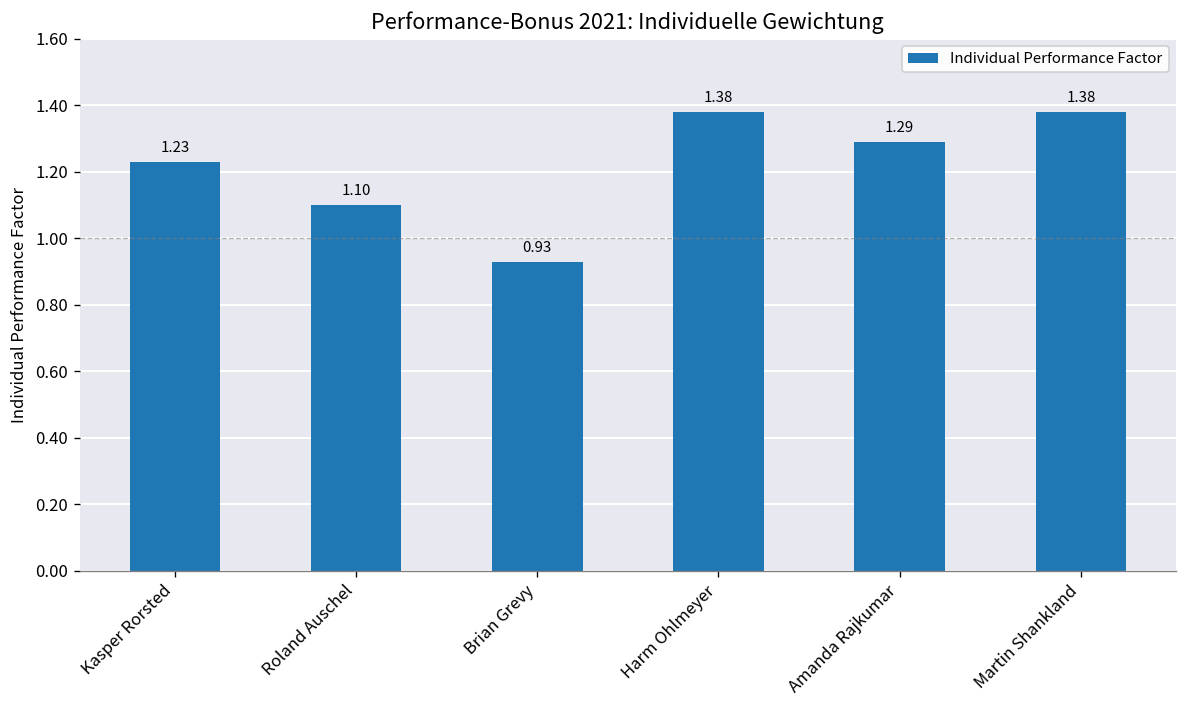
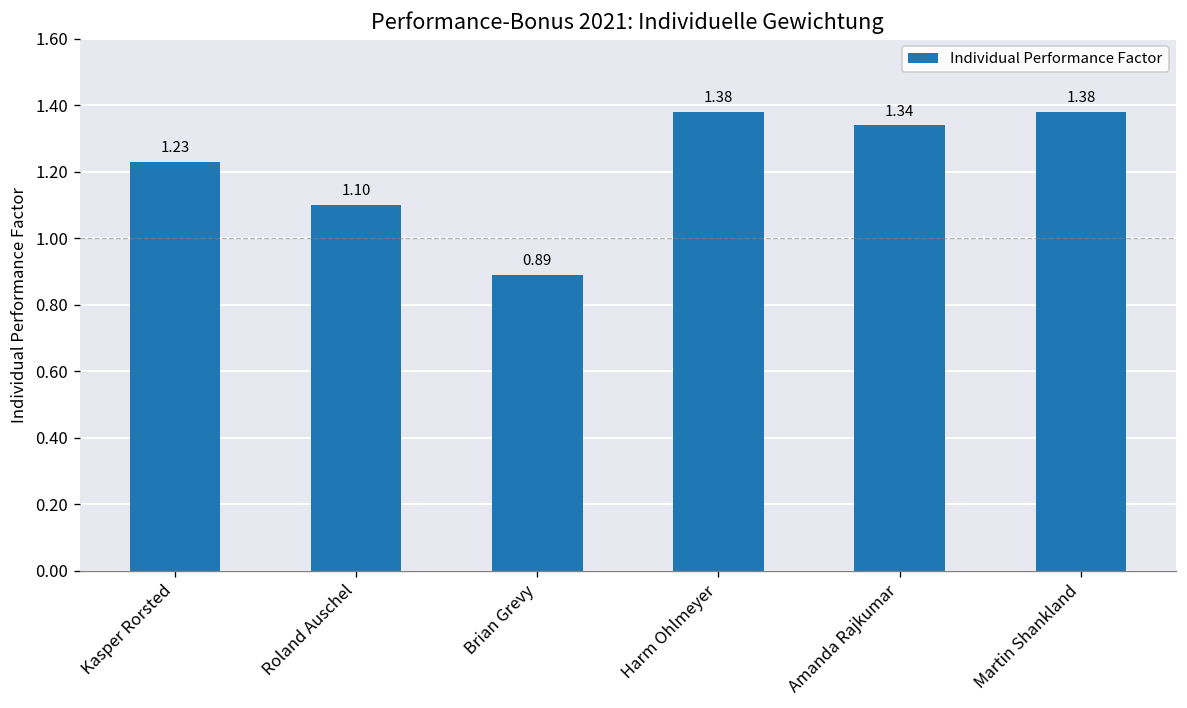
  {
    "Kasper Rorsted": 1.23,
    "Roland Auschel": 1.10,
-   "Brian Grevy": 0.93,
+   "Brian Grevy": 0.89,
    "Harm Ohlmeyer": 1.38,
-   "Amanda Rajkumar": 1.29,
+   "Amanda Rajkumar": 1.34,
    "Martin Shankland": 1.38
  }
